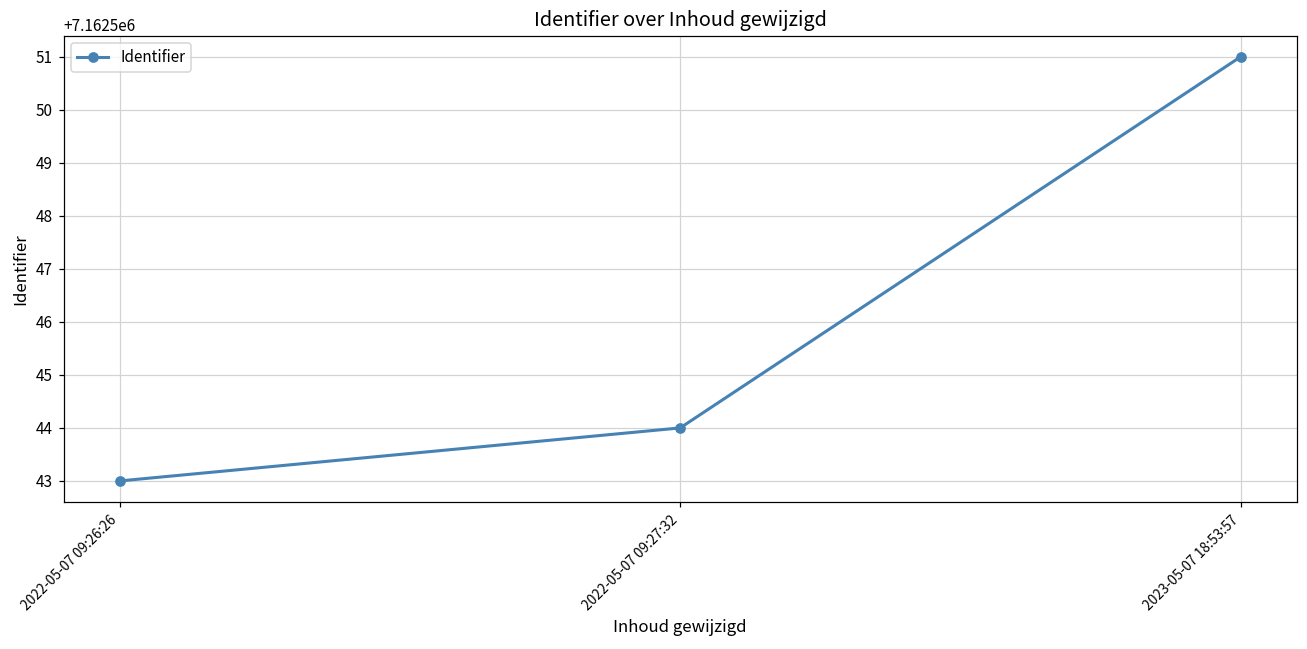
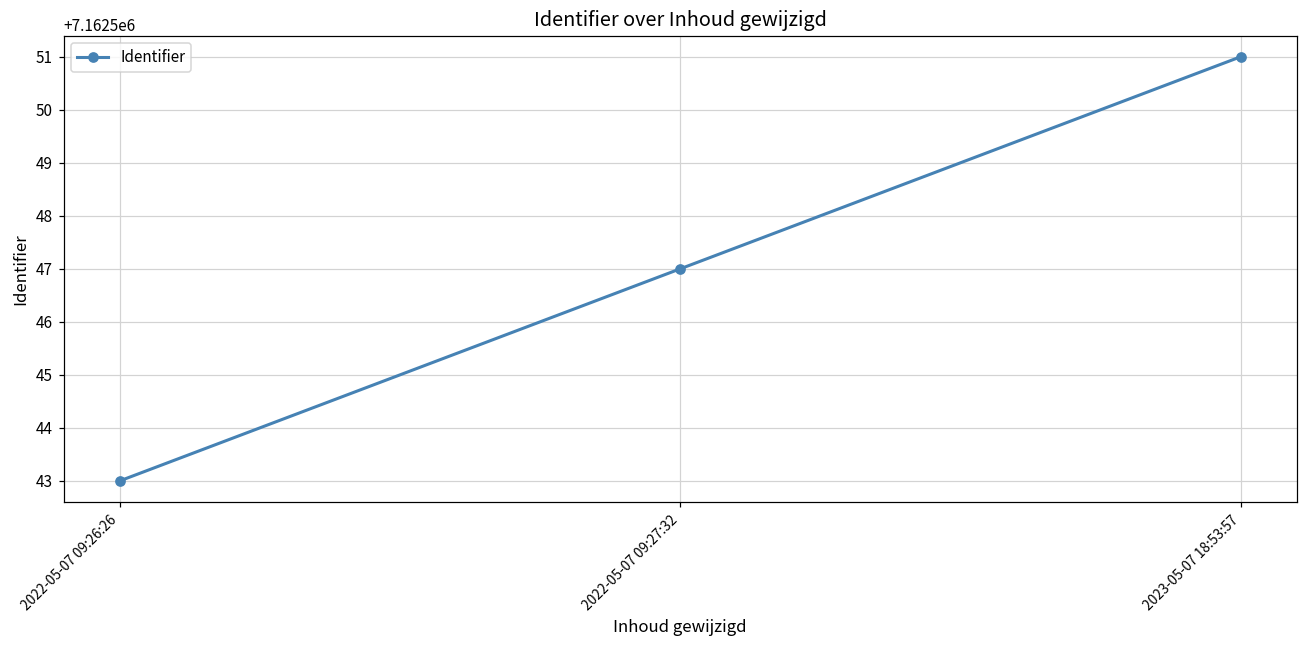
  {
    "2022-05-07 09:26:26": 7162543,
-   "2022-05-07 09:27:32": 7162544,
+   "2022-05-07 09:27:32": 7162547,
    "2023-05-07 18:53:57": 7162551
  }
